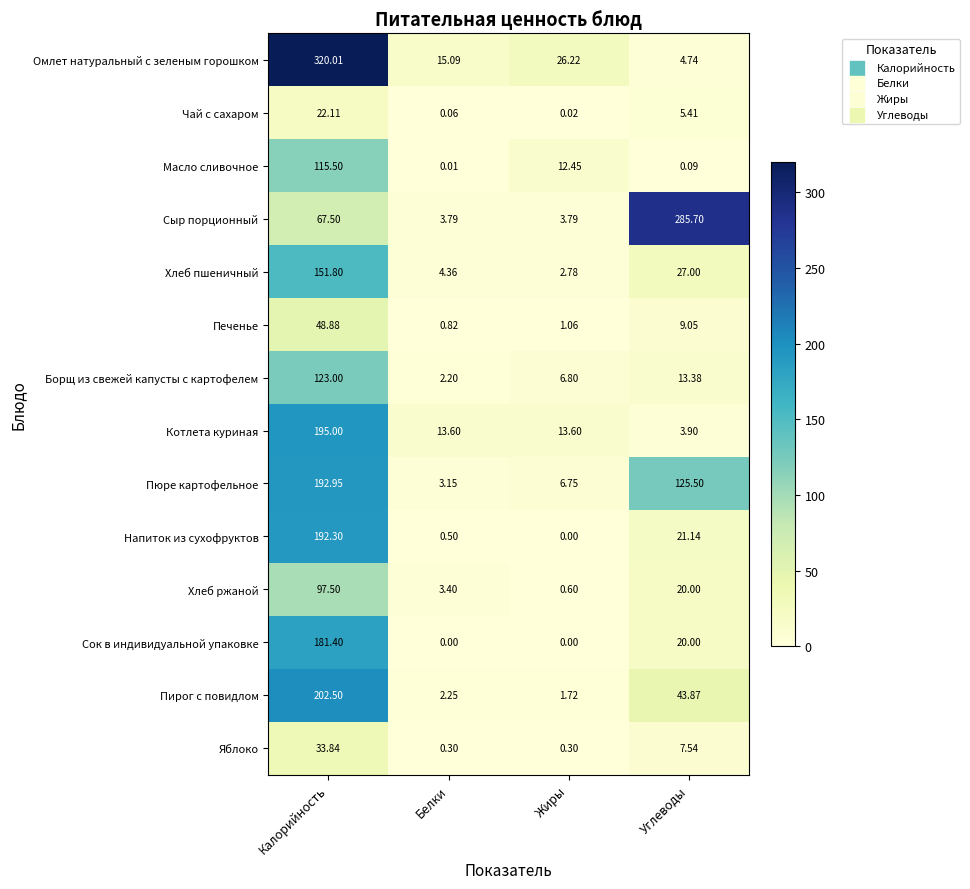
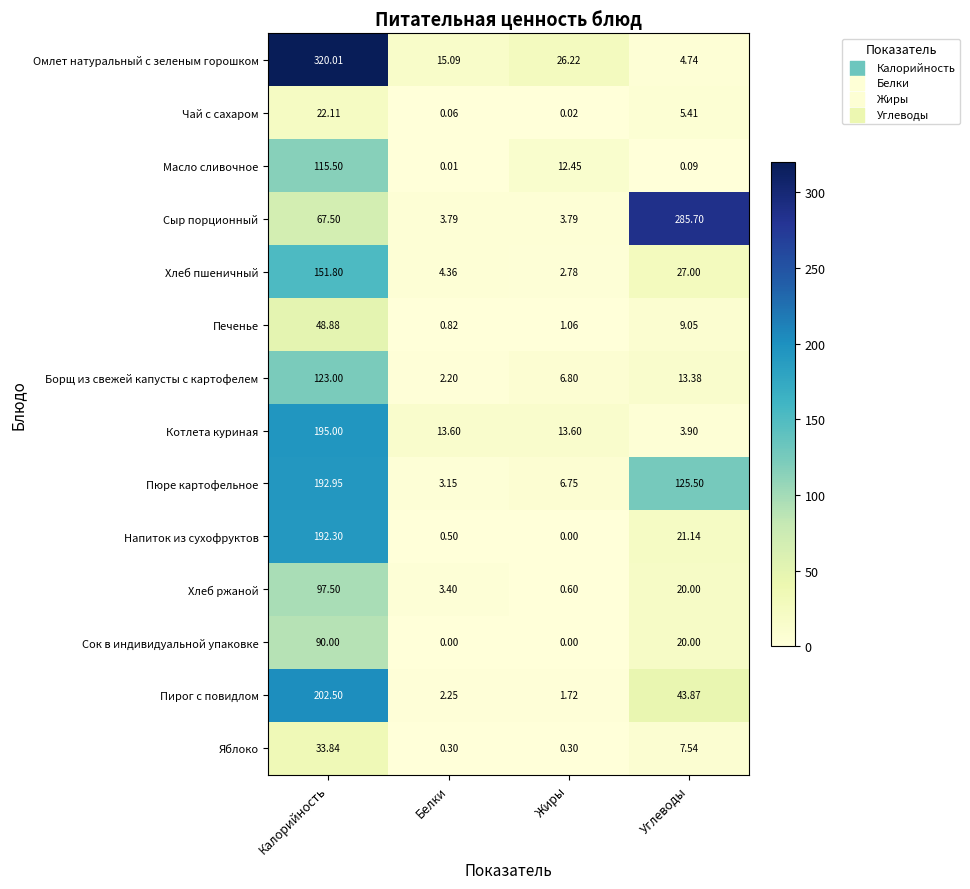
  {
    "Омлет натуральный с зеленым горошком": {
      "Калорийность": 320.01,
      "Белки": 15.09,
      "Жиры": 26.22,
      "Углеводы": 4.74
    },
    "Чай с сахаром": {
      "Калорийность": 22.11,
      "Белки": 0.06,
      "Жиры": 0.02,
      "Углеводы": 5.41
    },
    "Масло сливочное": {
      "Калорийность": 115.50,
      "Белки": 0.01,
      "Жиры": 12.45,
      "Углеводы": 0.09
    },
    "Сыр порционный": {
      "Калорийность": 67.50,
      "Белки": 3.79,
      "Жиры": 3.79,
      "Углеводы": 285.70
    },
    "Хлеб пшеничный": {
      "Калорийность": 151.80,
      "Белки": 4.36,
      "Жиры": 2.78,
      "Углеводы": 27.00
    },
    "Печенье": {
      "Калорийность": 48.88,
      "Белки": 0.82,
      "Жиры": 1.06,
      "Углеводы": 9.05
    },
    "Борщ из свежей капусты с картофелем": {
      "Калорийность": 123.00,
      "Белки": 2.20,
      "Жиры": 6.80,
      "Углеводы": 13.38
    },
    "Котлета куриная": {
      "Калорийность": 195.00,
      "Белки": 13.60,
      "Жиры": 13.60,
      "Углеводы": 3.90
    },
    "Пюре картофельное": {
      "Калорийность": 192.95,
      "Белки": 3.15,
      "Жиры": 6.75,
      "Углеводы": 125.50
    },
    "Напиток из сухофруктов": {
      "Калорийность": 192.30,
      "Белки": 0.50,
      "Жиры": 0.00,
      "Углеводы": 21.14
    },
    "Хлеб ржаной": {
      "Калорийность": 97.50,
      "Белки": 3.40,
      "Жиры": 0.60,
      "Углеводы": 20.00
    },
    "Сок в индивидуальной упаковке": {
-     "Калорийность": 181.40,
+     "Калорийность": 90.00,
      "Белки": 0.00,
      "Жиры": 0.00,
      "Углеводы": 20.00
    },
    "Пирог с повидлом": {
      "Калорийность": 202.50,
      "Белки": 2.25,
      "Жиры": 1.72,
      "Углеводы": 43.87
    },
    "Яблоко": {
      "Калорийность": 33.84,
      "Белки": 0.30,
      "Жиры": 0.30,
      "Углеводы": 7.54
    }
  }
